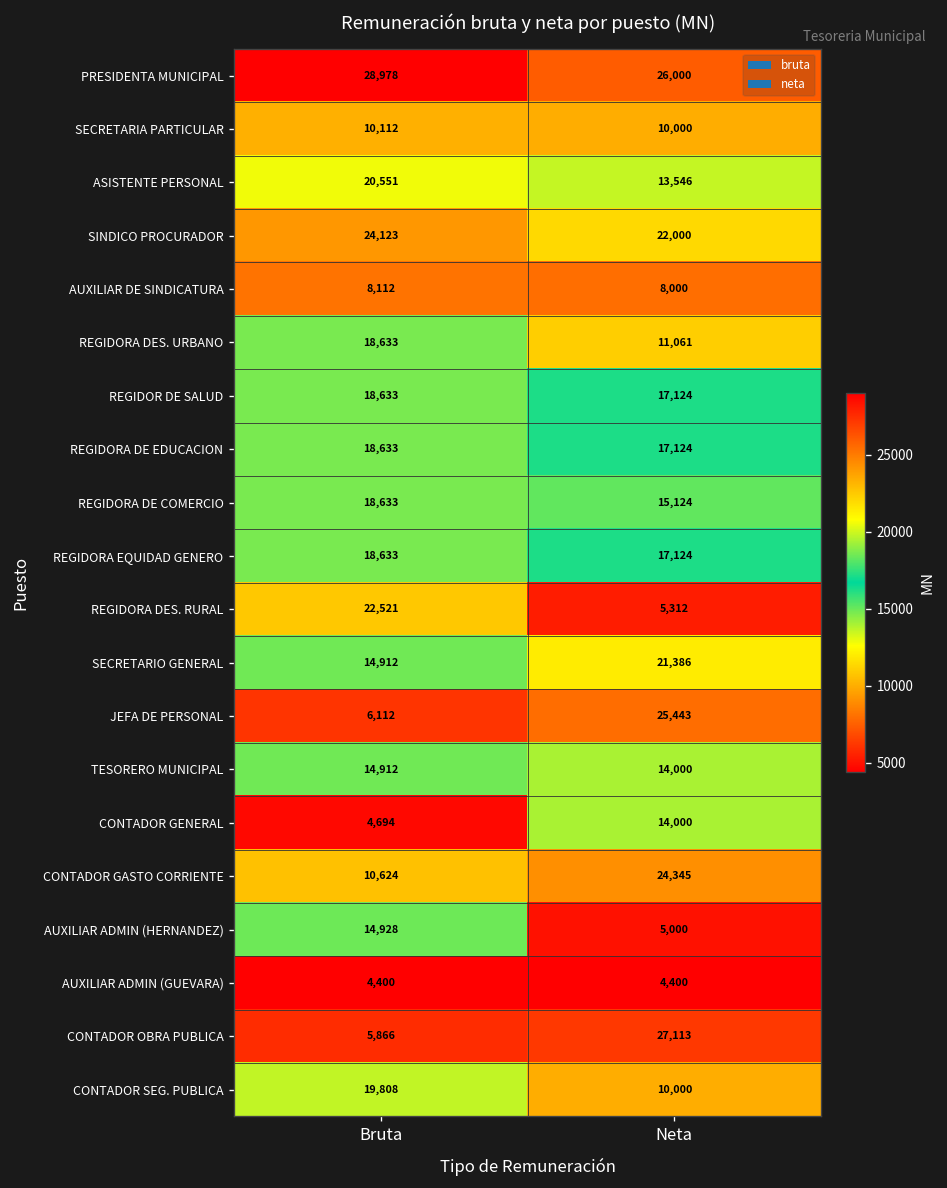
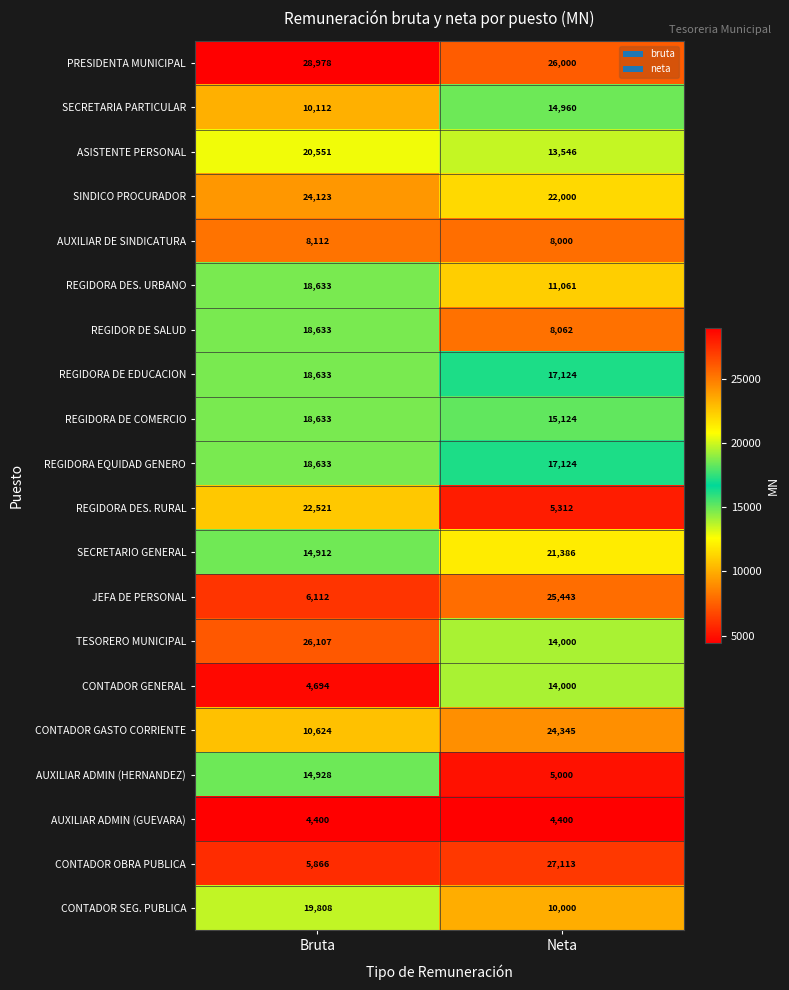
  {
    "PRESIDENTA MUNICIPAL": {
      "Bruta": "28,978",
      "Neta": "26,000"
    },
    "SECRETARIA PARTICULAR": {
      "Bruta": "10,112",
-     "Neta": "10,000"
+     "Neta": "14,960"
    },
    "ASISTENTE PERSONAL": {
      "Bruta": "20,551",
      "Neta": "13,546"
    },
    "SINDICO PROCURADOR": {
      "Bruta": "24,123",
      "Neta": "22,000"
    },
    "AUXILIAR DE SINDICATURA": {
      "Bruta": "8,112",
      "Neta": "8,000"
    },
    "REGIDORA DES. URBANO": {
      "Bruta": "18,633",
      "Neta": "11,061"
    },
    "REGIDOR DE SALUD": {
      "Bruta": "18,633",
-     "Neta": "17,124"
+     "Neta": "8,062"
    },
    "REGIDORA DE EDUCACION": {
      "Bruta": "18,633",
      "Neta": "17,124"
    },
    "REGIDORA DE COMERCIO": {
      "Bruta": "18,633",
      "Neta": "15,124"
    },
    "REGIDORA EQUIDAD GENERO": {
      "Bruta": "18,633",
      "Neta": "17,124"
    },
    "REGIDORA DES. RURAL": {
      "Bruta": "22,521",
      "Neta": "5,312"
    },
    "SECRETARIO GENERAL": {
      "Bruta": "14,912",
      "Neta": "21,386"
    },
    "JEFA DE PERSONAL": {
      "Bruta": "6,112",
      "Neta": "25,443"
    },
    "TESORERO MUNICIPAL": {
-     "Bruta": "14,912",
+     "Bruta": "26,107",
      "Neta": "14,000"
    },
    "CONTADOR GENERAL": {
      "Bruta": "4,694",
      "Neta": "14,000"
    },
    "CONTADOR GASTO CORRIENTE": {
      "Bruta": "10,624",
      "Neta": "24,345"
    },
    "AUXILIAR ADMIN (HERNANDEZ)": {
      "Bruta": "14,928",
      "Neta": "5,000"
    },
    "AUXILIAR ADMIN (GUEVARA)": {
      "Bruta": "4,400",
      "Neta": "4,400"
    },
    "CONTADOR OBRA PUBLICA": {
      "Bruta": "5,866",
      "Neta": "27,113"
    },
    "CONTADOR SEG. PUBLICA": {
      "Bruta": "19,808",
      "Neta": "10,000"
    }
  }
